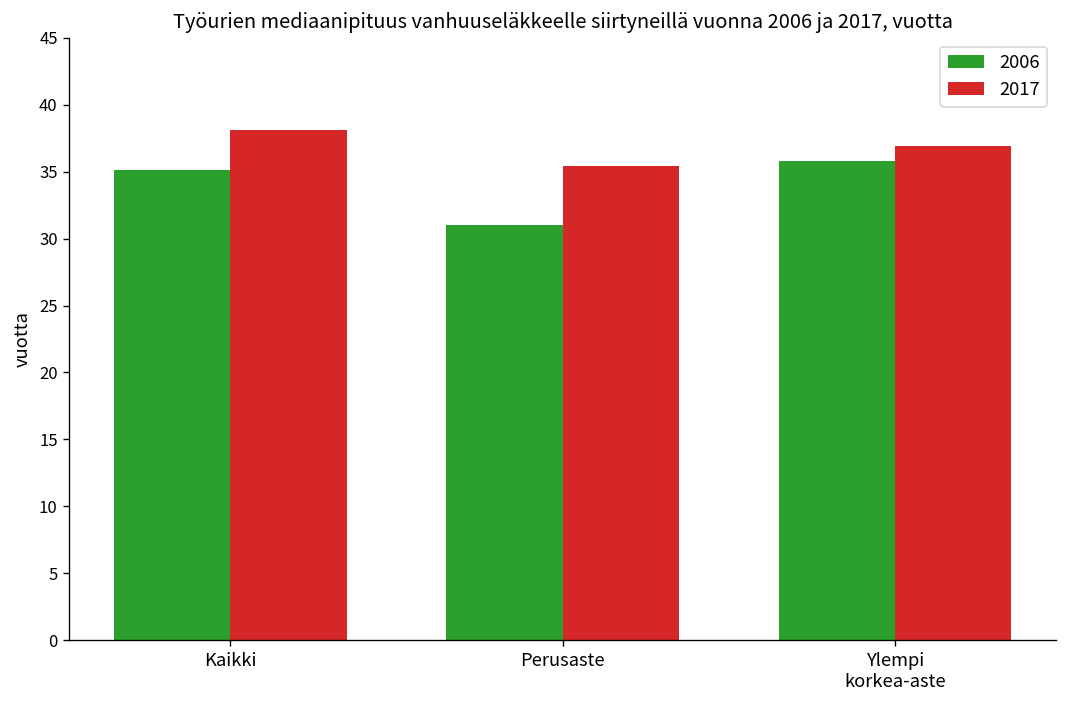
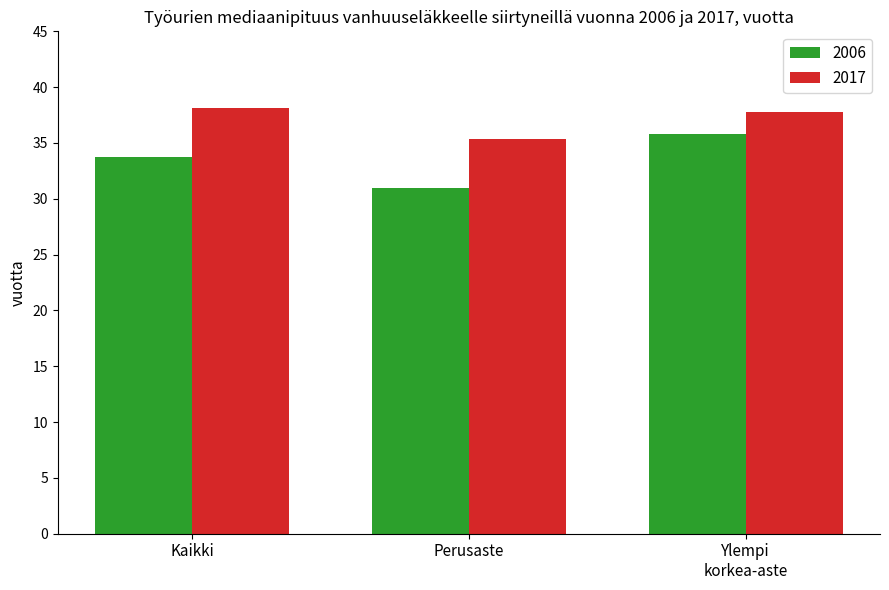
  {
    "2006": {
-     "Kaikki": 35.1,
+     "Kaikki": 33.7,
      "Perusaste": 31.0,
      "Ylempi korkea-aste": 35.8
    },
    "2017": {
      "Kaikki": 38.1,
      "Perusaste": 35.4,
-     "Ylempi korkea-aste": 36.9
+     "Ylempi korkea-aste": 37.8
    }
  }
